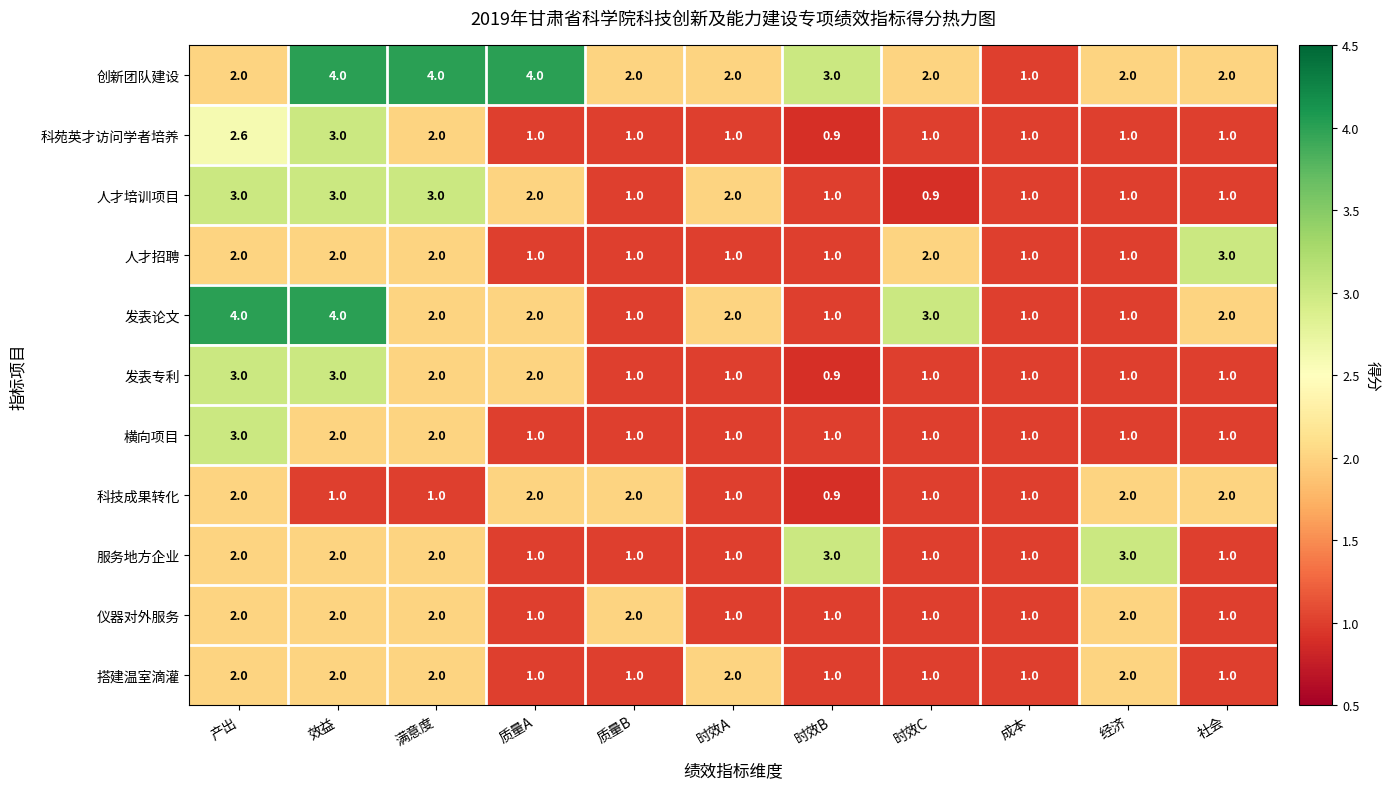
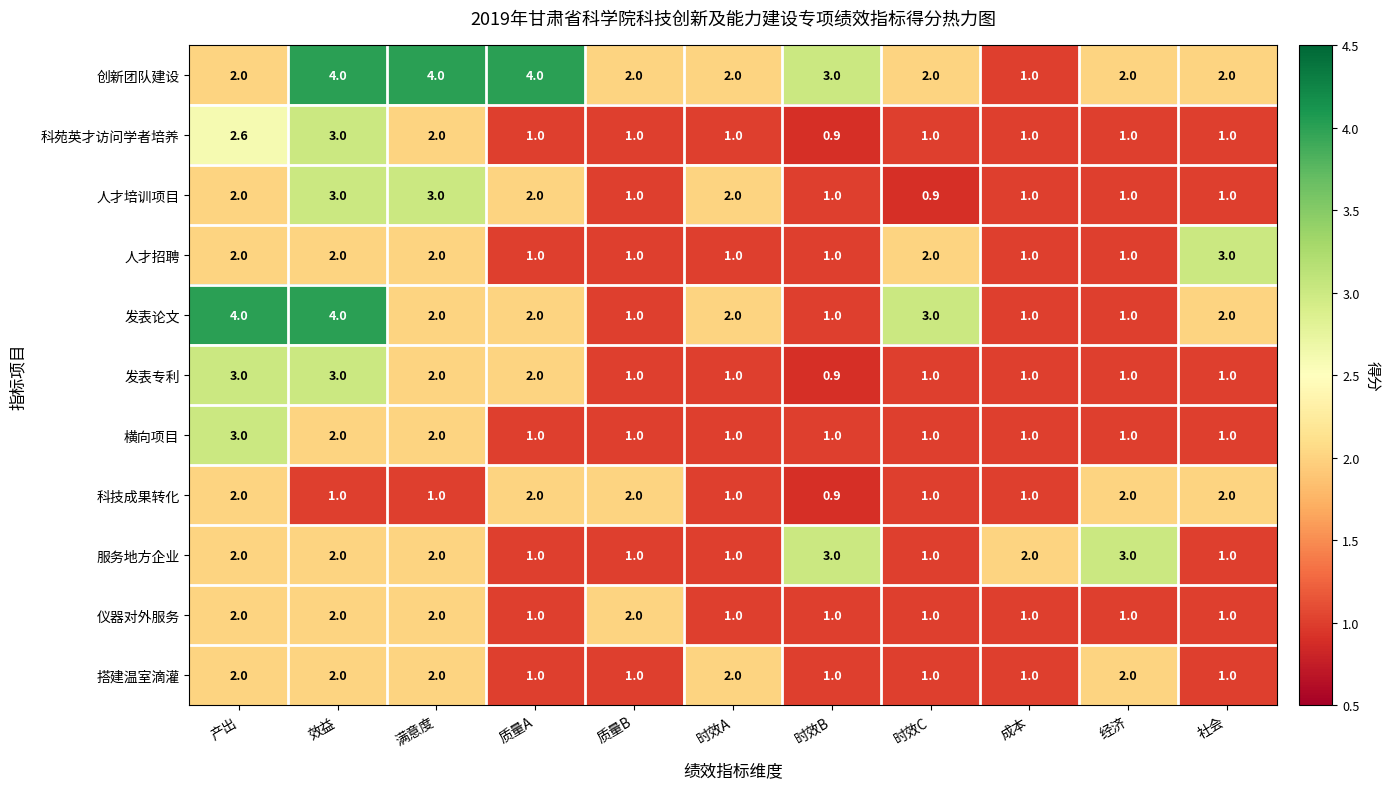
  {
    "创新团队建设": {
      "产出": 2.0,
      "效益": 4.0,
      "满意度": 4.0,
      "质量A": 4.0,
      "质量B": 2.0,
      "时效A": 2.0,
      "时效B": 3.0,
      "时效C": 2.0,
      "成本": 1.0,
      "经济": 2.0,
      "社会": 2.0
    },
    "科苑英才访问学者培养": {
      "产出": 2.6,
      "效益": 3.0,
      "满意度": 2.0,
      "质量A": 1.0,
      "质量B": 1.0,
      "时效A": 1.0,
      "时效B": 0.9,
      "时效C": 1.0,
      "成本": 1.0,
      "经济": 1.0,
      "社会": 1.0
    },
    "人才培训项目": {
-     "产出": 3.0,
+     "产出": 2.0,
      "效益": 3.0,
      "满意度": 3.0,
      "质量A": 2.0,
      "质量B": 1.0,
      "时效A": 2.0,
      "时效B": 1.0,
      "时效C": 0.9,
      "成本": 1.0,
      "经济": 1.0,
      "社会": 1.0
    },
    "人才招聘": {
      "产出": 2.0,
      "效益": 2.0,
      "满意度": 2.0,
      "质量A": 1.0,
      "质量B": 1.0,
      "时效A": 1.0,
      "时效B": 1.0,
      "时效C": 2.0,
      "成本": 1.0,
      "经济": 1.0,
      "社会": 3.0
    },
    "发表论文": {
      "产出": 4.0,
      "效益": 4.0,
      "满意度": 2.0,
      "质量A": 2.0,
      "质量B": 1.0,
      "时效A": 2.0,
      "时效B": 1.0,
      "时效C": 3.0,
      "成本": 1.0,
      "经济": 1.0,
      "社会": 2.0
    },
    "发表专利": {
      "产出": 3.0,
      "效益": 3.0,
      "满意度": 2.0,
      "质量A": 2.0,
      "质量B": 1.0,
      "时效A": 1.0,
      "时效B": 0.9,
      "时效C": 1.0,
      "成本": 1.0,
      "经济": 1.0,
      "社会": 1.0
    },
    "横向项目": {
      "产出": 3.0,
      "效益": 2.0,
      "满意度": 2.0,
      "质量A": 1.0,
      "质量B": 1.0,
      "时效A": 1.0,
      "时效B": 1.0,
      "时效C": 1.0,
      "成本": 1.0,
      "经济": 1.0,
      "社会": 1.0
    },
    "科技成果转化": {
      "产出": 2.0,
      "效益": 1.0,
      "满意度": 1.0,
      "质量A": 2.0,
      "质量B": 2.0,
      "时效A": 1.0,
      "时效B": 0.9,
      "时效C": 1.0,
      "成本": 1.0,
      "经济": 2.0,
      "社会": 2.0
    },
    "服务地方企业": {
      "产出": 2.0,
      "效益": 2.0,
      "满意度": 2.0,
      "质量A": 1.0,
      "质量B": 1.0,
      "时效A": 1.0,
      "时效B": 3.0,
      "时效C": 1.0,
-     "成本": 1.0,
+     "成本": 2.0,
      "经济": 3.0,
      "社会": 1.0
    },
    "仪器对外服务": {
      "产出": 2.0,
      "效益": 2.0,
      "满意度": 2.0,
      "质量A": 1.0,
      "质量B": 2.0,
      "时效A": 1.0,
      "时效B": 1.0,
      "时效C": 1.0,
      "成本": 1.0,
-     "经济": 2.0,
+     "经济": 1.0,
      "社会": 1.0
    },
    "搭建温室滴灌": {
      "产出": 2.0,
      "效益": 2.0,
      "满意度": 2.0,
      "质量A": 1.0,
      "质量B": 1.0,
      "时效A": 2.0,
      "时效B": 1.0,
      "时效C": 1.0,
      "成本": 1.0,
      "经济": 2.0,
      "社会": 1.0
    }
  }
